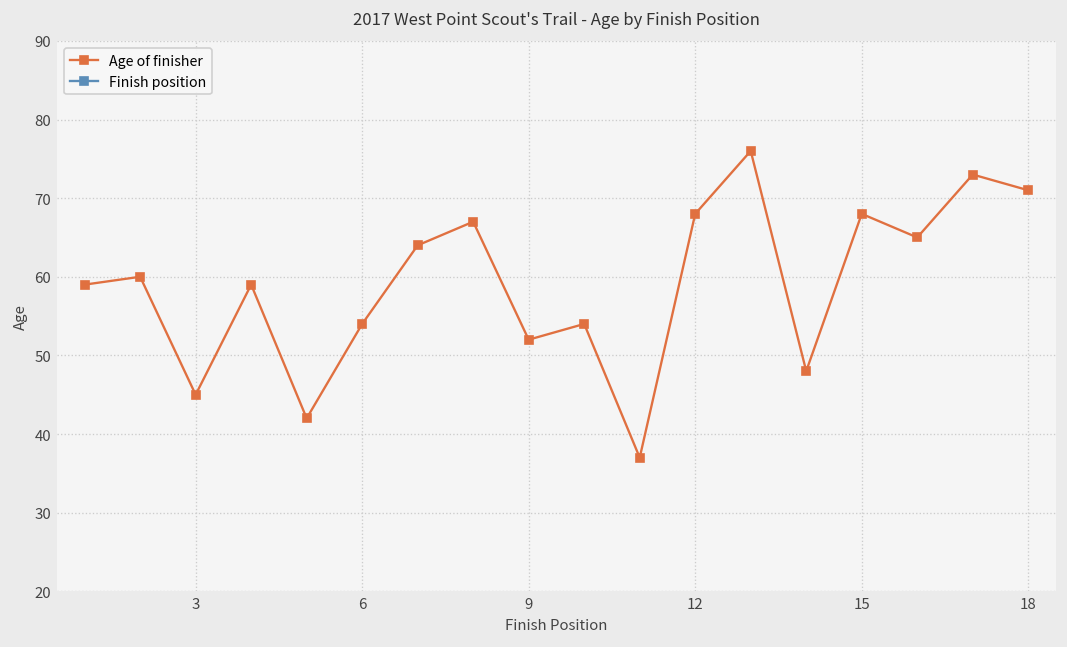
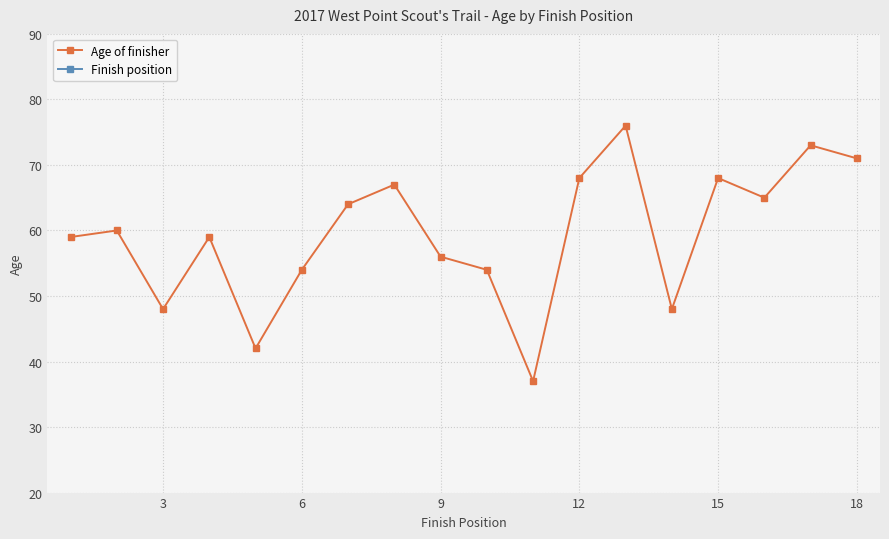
  {
    "Age of finisher": {
-     "3": 45,
+     "3": 48,
      "6": 54,
-     "9": 52,
+     "9": 56,
      "12": 68,
      "15": 68,
      "18": 71
    }
  }
